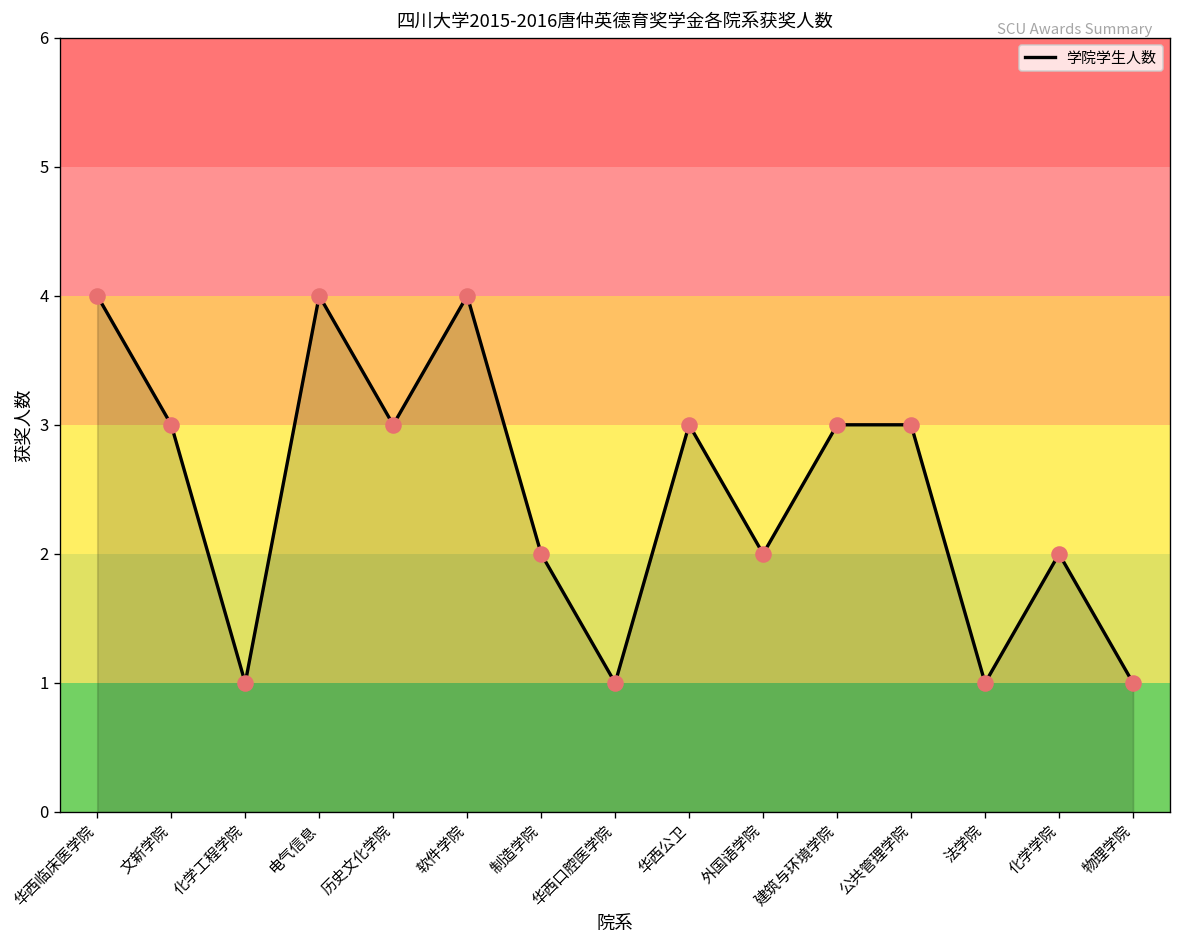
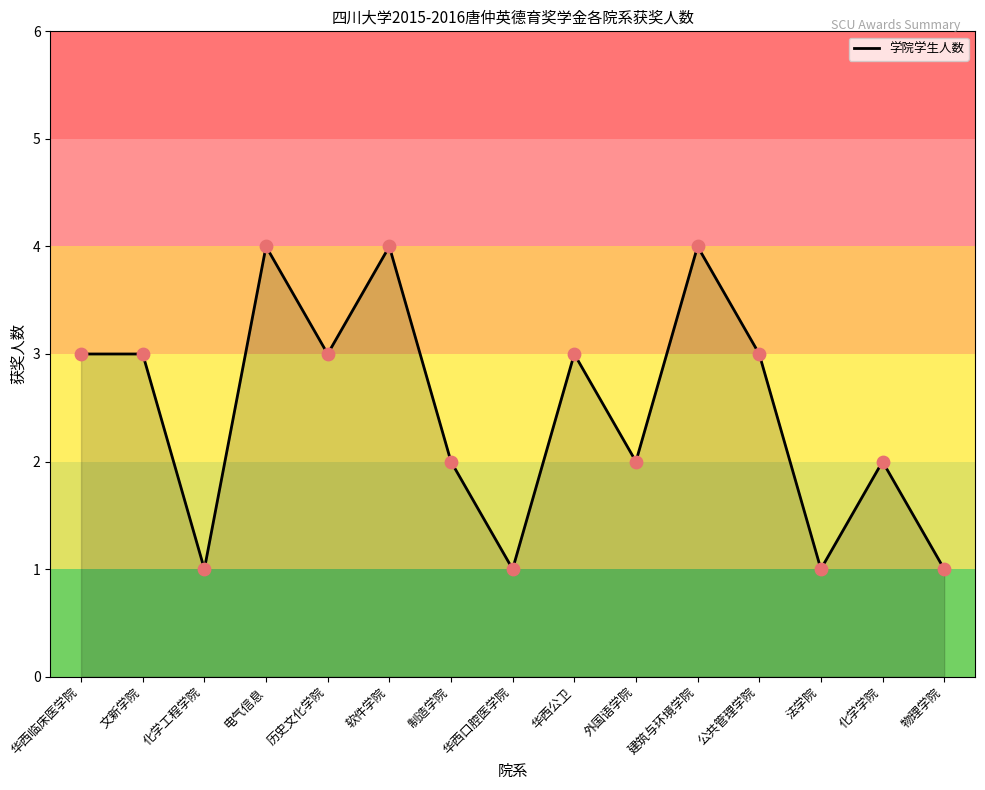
  {
-   "华西临床医学院": 4,
+   "华西临床医学院": 3,
    "文新学院": 3,
    "化学工程学院": 1,
    "电气信息": 4,
    "历史文化学院": 3,
    "软件学院": 4,
    "制造学院": 2,
    "华西口腔医学院": 1,
    "华西公卫": 3,
    "外国语学院": 2,
-   "建筑与环境学院": 3,
+   "建筑与环境学院": 4,
    "公共管理学院": 3,
    "法学院": 1,
    "化学学院": 2,
    "物理学院": 1
  }
